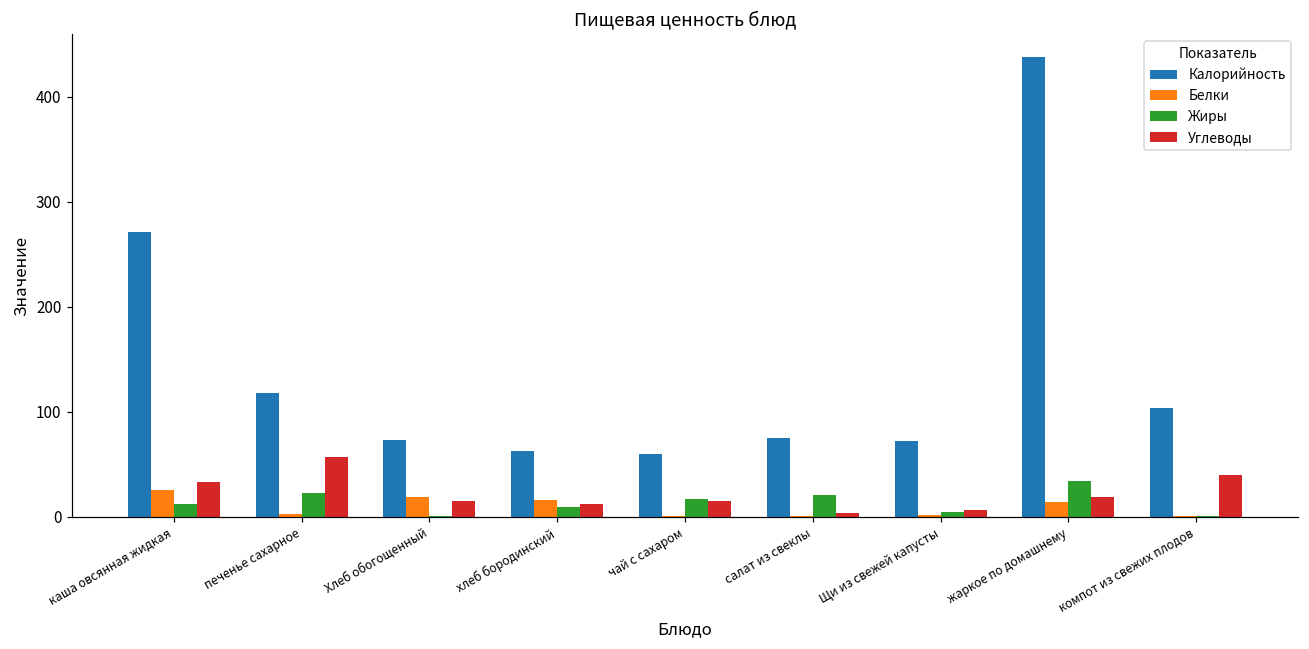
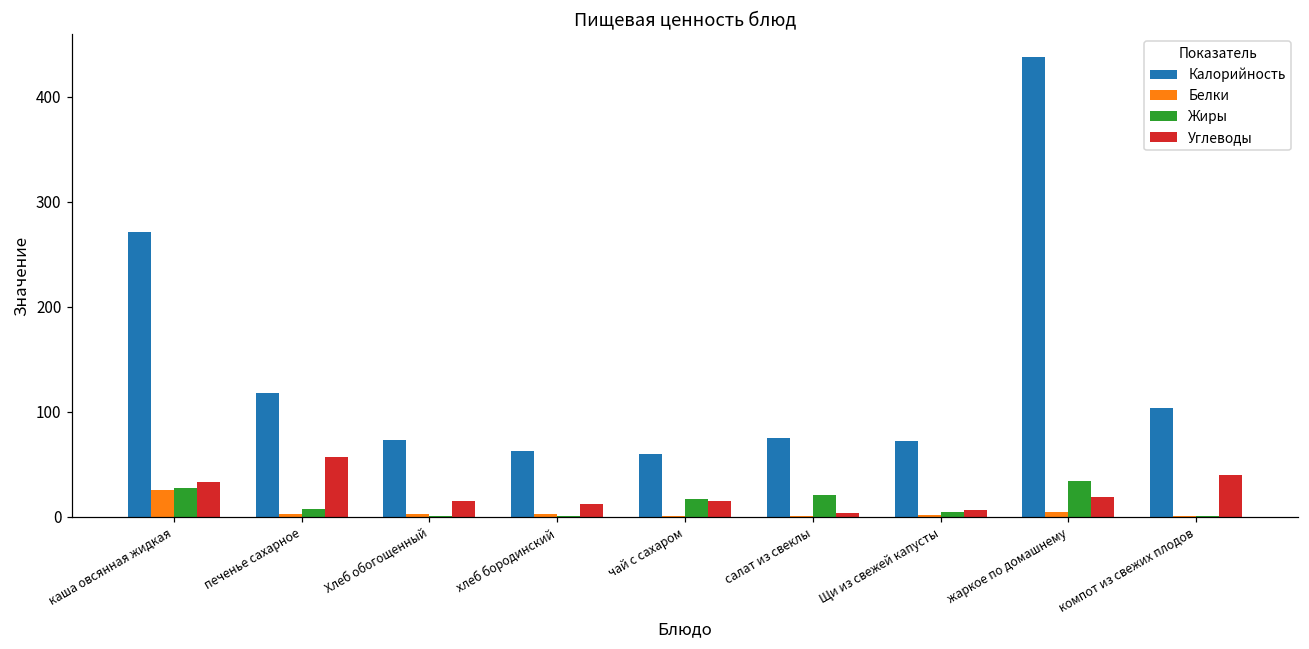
  {
    "Калорийность": {
      "каша овсянная жидкая": 270,
      "печенье сахарное": 120,
      "Хлеб обогощенный": 70,
      "хлеб бородинский": 60,
      "чай с сахаром": 60,
      "салат из свеклы": 80,
      "Щи из свежей капусты": 70,
      "жаркое по домашнему": 440,
      "компот из свежих плодов": 100
    },
    "Белки": {
      "каша овсянная жидкая": 30,
      "печенье сахарное": 0,
-     "Хлеб обогощенный": 20,
-     "хлеб бородинский": 20,
-     "жаркое по домашнему": 10
+     "Хлеб обогощенный": 0,
+     "хлеб бородинский": 0,
+     "жаркое по домашнему": 0
    },
    "Жиры": {
-     "каша овсянная жидкая": 10,
-     "печенье сахарное": 20,
-     "хлеб бородинский": 10,
+     "каша овсянная жидкая": 30,
+     "печенье сахарное": 10,
+     "хлеб бородинский": 0,
      "чай с сахаром": 20,
      "салат из свеклы": 20,
      "Щи из свежей капусты": 0,
      "жаркое по домашнему": 30
    },
    "Углеводы": {
      "каша овсянная жидкая": 30,
      "печенье сахарное": 60,
      "Хлеб обогощенный": 10,
      "хлеб бородинский": 10,
      "чай с сахаром": 20,
      "салат из свеклы": 0,
      "Щи из свежей капусты": 10,
      "жаркое по домашнему": 20,
      "компот из свежих плодов": 40
    }
  }
